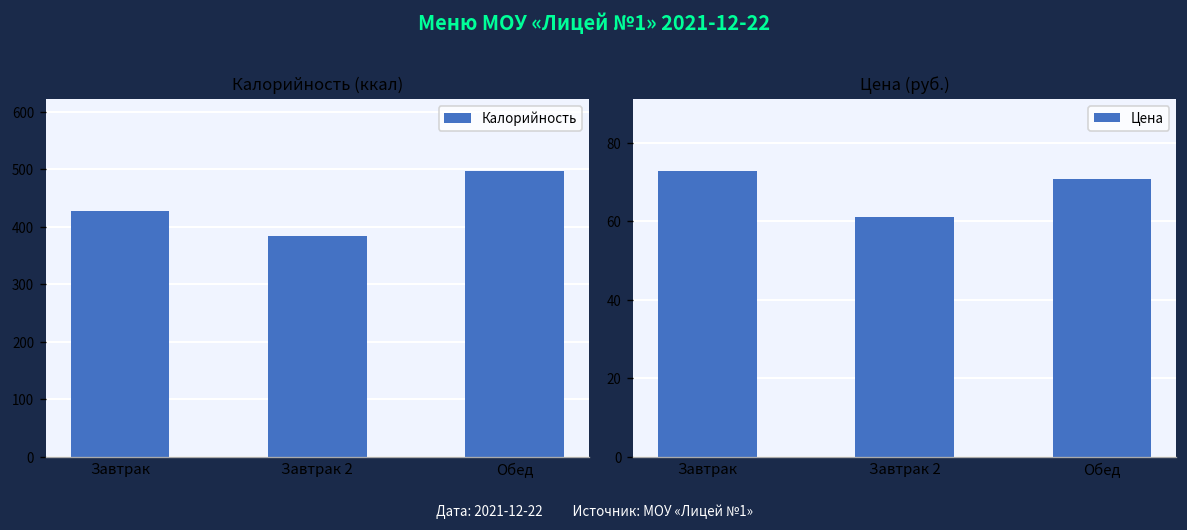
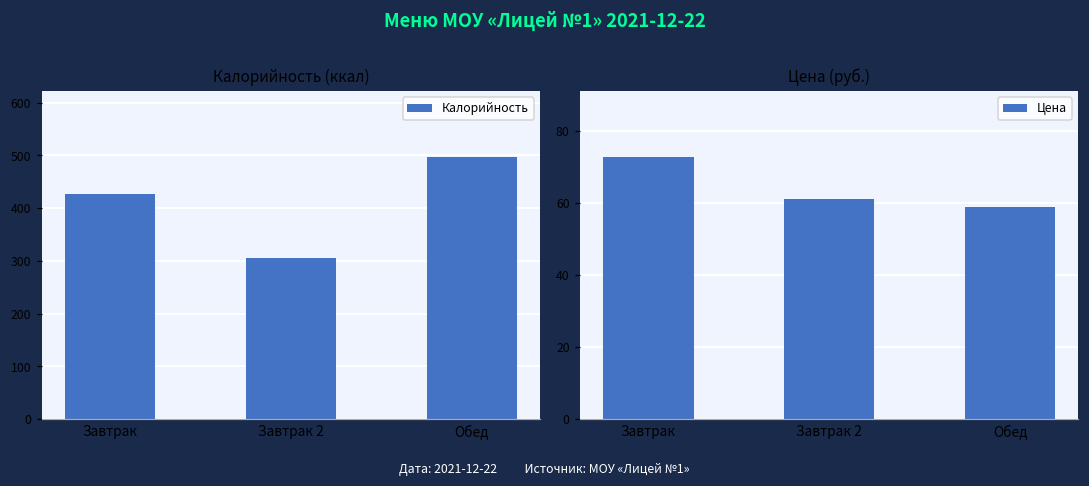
  {
    "Калорийность (ккал)": {
      "Завтрак": 430,
-     "Завтрак 2": 390,
+     "Завтрак 2": 310,
      "Обед": 500
    },
    "Цена (руб.)": {
      "Завтрак": 73,
      "Завтрак 2": 61,
-     "Обед": 71
+     "Обед": 59
    }
  }
